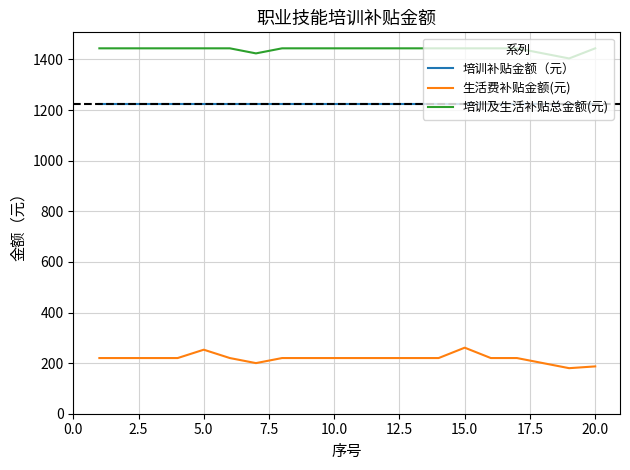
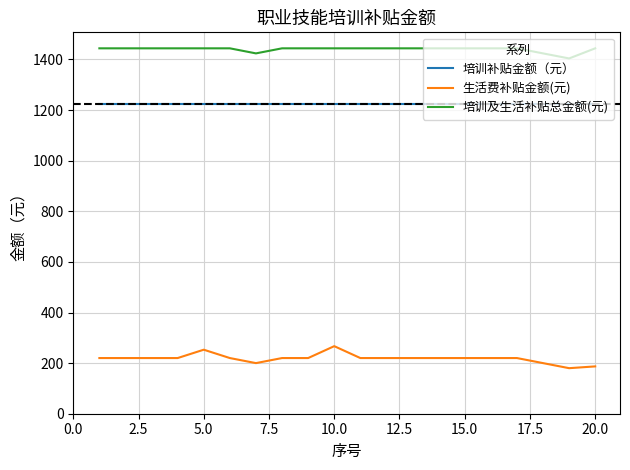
  {
    "培训补贴金额（元）": {
      "5.0": 1220,
      "10.0": 1220
    },
    "生活费补贴金额(元)": {
      "5.0": 250,
-     "10.0": 220,
-     "15.0": 260,
+     "10.0": 270,
+     "15.0": 220,
      "20.0": 190
    },
    "培训及生活补贴总金额(元)": {
      "5.0": 1440,
      "10.0": 1440
    }
  }
